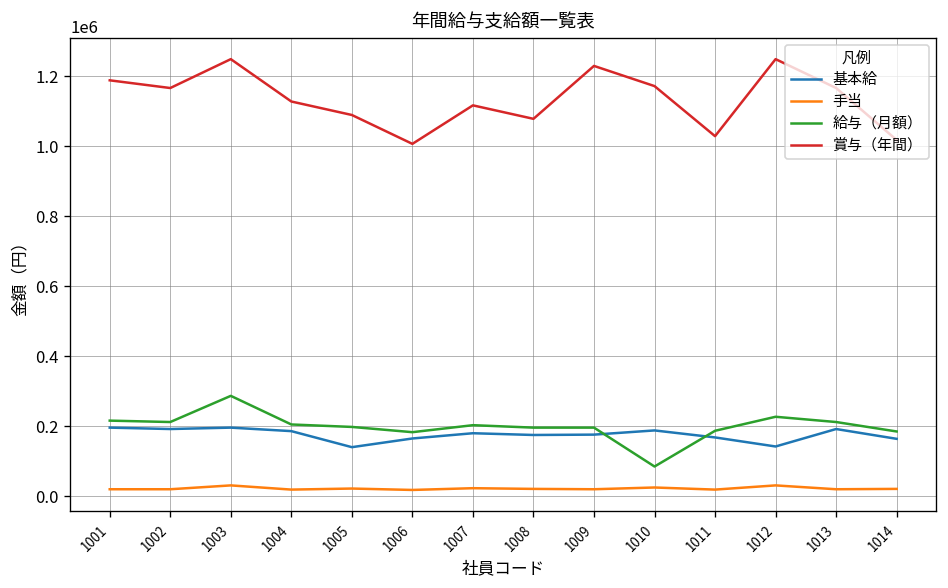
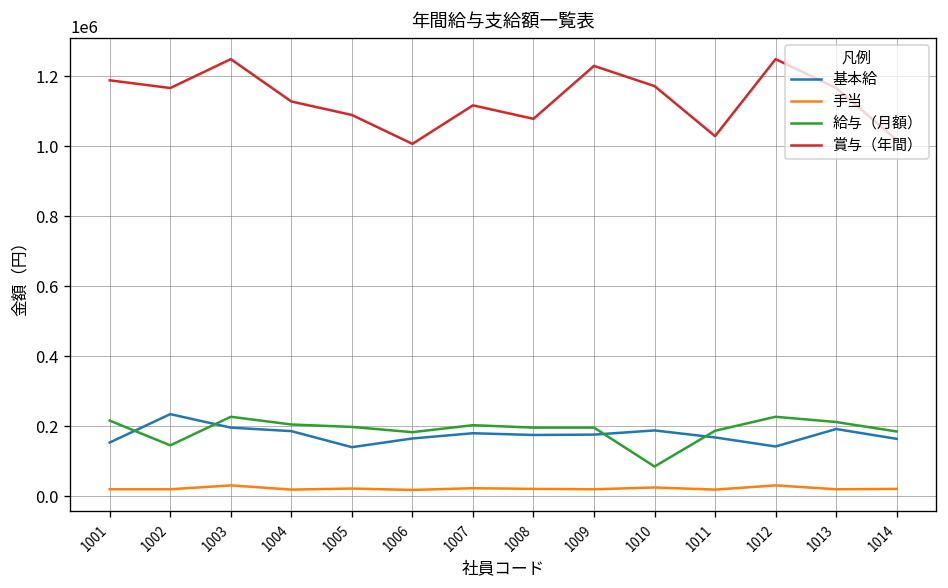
  {
    "基本給": {
-     "1001": 200000,
-     "1002": 190000,
+     "1001": 150000,
+     "1002": 230000,
      "1003": 200000,
      "1004": 190000,
      "1005": 140000,
      "1006": 170000,
      "1007": 180000,
      "1008": 180000,
      "1009": 180000,
      "1010": 190000,
      "1011": 170000,
      "1012": 140000,
      "1013": 190000,
      "1014": 160000
    },
    "手当": {
      "1001": 20000,
      "1002": 20000,
      "1003": 30000,
      "1004": 20000,
      "1005": 20000,
      "1006": 20000,
      "1007": 20000,
      "1008": 20000,
      "1009": 20000,
      "1010": 30000,
      "1011": 20000,
      "1012": 30000,
      "1013": 20000,
      "1014": 20000
    },
    "給与（月額）": {
      "1001": 220000,
-     "1002": 210000,
-     "1003": 290000,
+     "1002": 150000,
+     "1003": 230000,
      "1004": 210000,
      "1005": 200000,
      "1006": 180000,
      "1007": 200000,
      "1008": 200000,
      "1009": 200000,
      "1010": 80000,
      "1011": 190000,
      "1012": 230000,
      "1013": 210000,
      "1014": 190000
    },
    "賞与（年間）": {
      "1001": 1190000,
      "1002": 1170000,
      "1003": 1250000,
      "1004": 1130000,
      "1005": 1090000,
      "1006": 1010000,
      "1007": 1120000,
      "1008": 1080000,
      "1009": 1230000,
      "1010": 1170000,
      "1011": 1030000,
      "1012": 1250000
    }
  }
